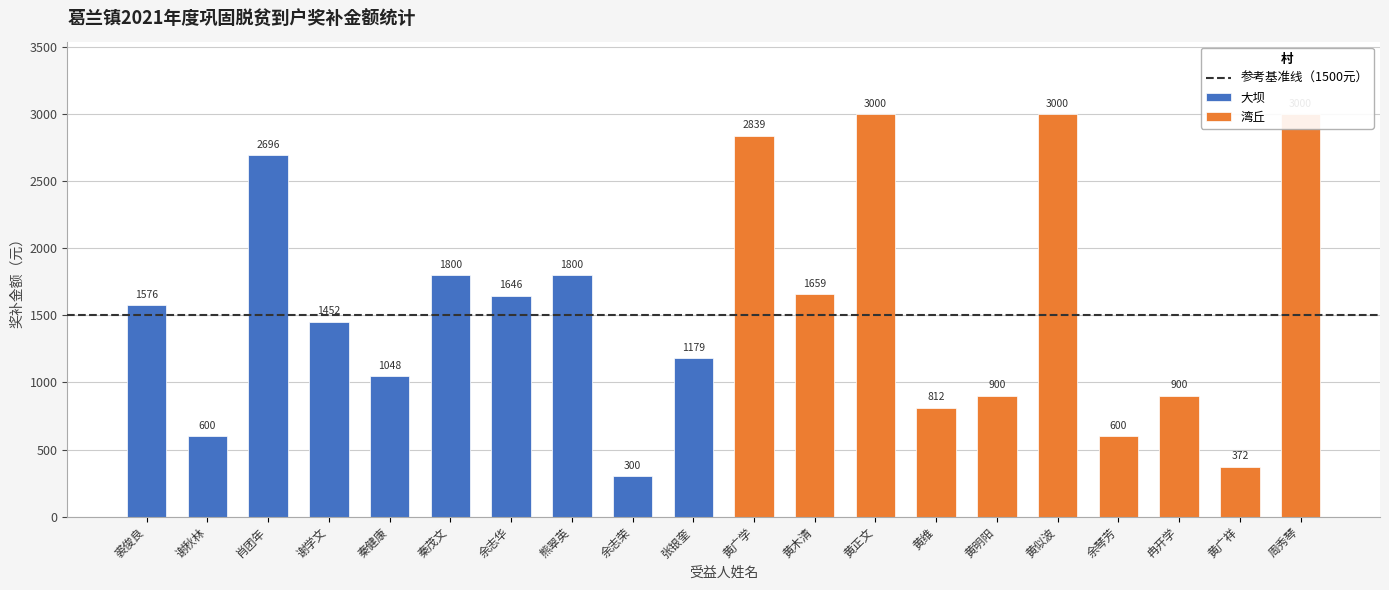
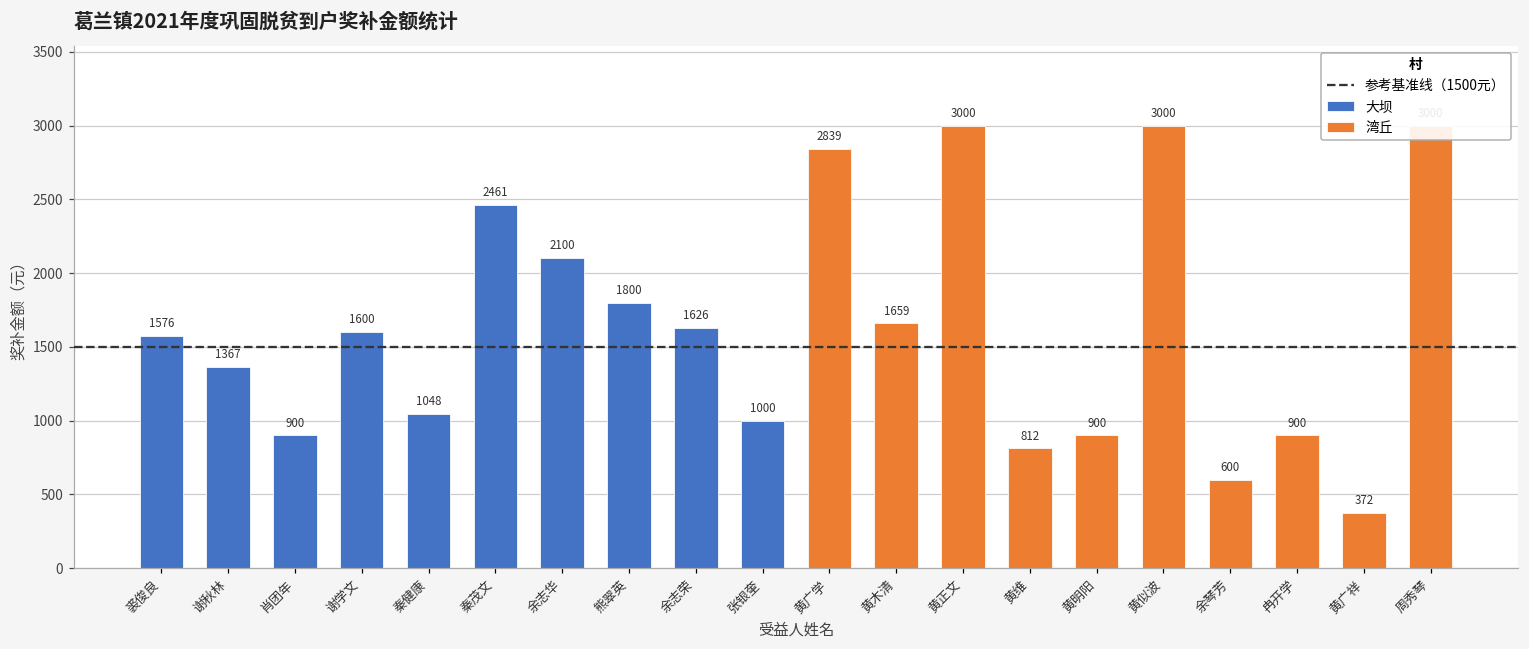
  {
    "裘俊良": 1576,
-   "谢秋林": 600,
-   "肖团年": 2696,
-   "谢学文": 1452,
+   "谢秋林": 1367,
+   "肖团年": 900,
+   "谢学文": 1600,
    "秦健康": 1048,
-   "秦茂文": 1800,
-   "余志华": 1646,
+   "秦茂文": 2461,
+   "余志华": 2100,
    "熊翠英": 1800,
-   "余志荣": 300,
-   "张银奎": 1179,
+   "余志荣": 1626,
+   "张银奎": 1000,
    "黄广学": 2839,
    "黄木清": 1659,
    "黄正文": 3000,
    "黄维": 812,
    "黄明阳": 900,
    "黄似波": 3000,
    "余琴芳": 600,
    "冉开学": 900,
    "黄广祥": 372
  }
